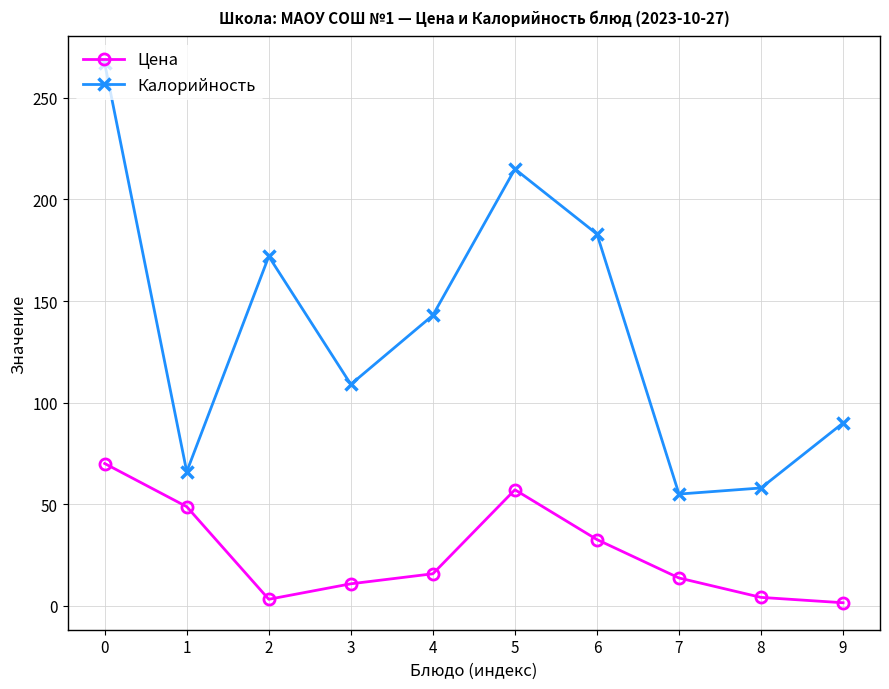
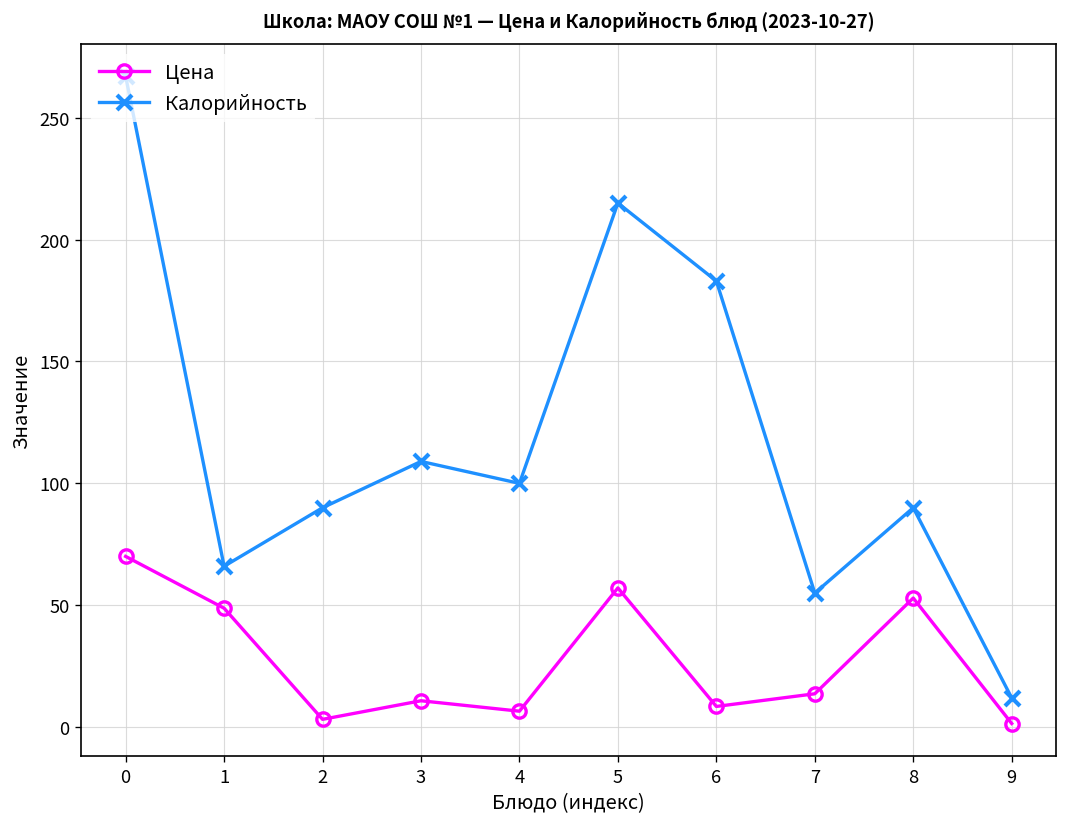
  {
    "Цена": {
      "0": 70,
      "1": 49,
      "2": 3,
      "3": 11,
-     "4": 16,
+     "4": 7,
      "5": 57,
-     "6": 33,
+     "6": 9,
      "7": 14,
-     "8": 4,
+     "8": 53,
      "9": 2
    },
    "Калорийность": {
      "1": 66,
-     "2": 172,
+     "2": 90,
      "3": 109,
-     "4": 143,
+     "4": 100,
      "5": 215,
      "6": 183,
      "7": 55,
-     "8": 58,
-     "9": 90
+     "8": 90,
+     "9": 12
    }
  }
